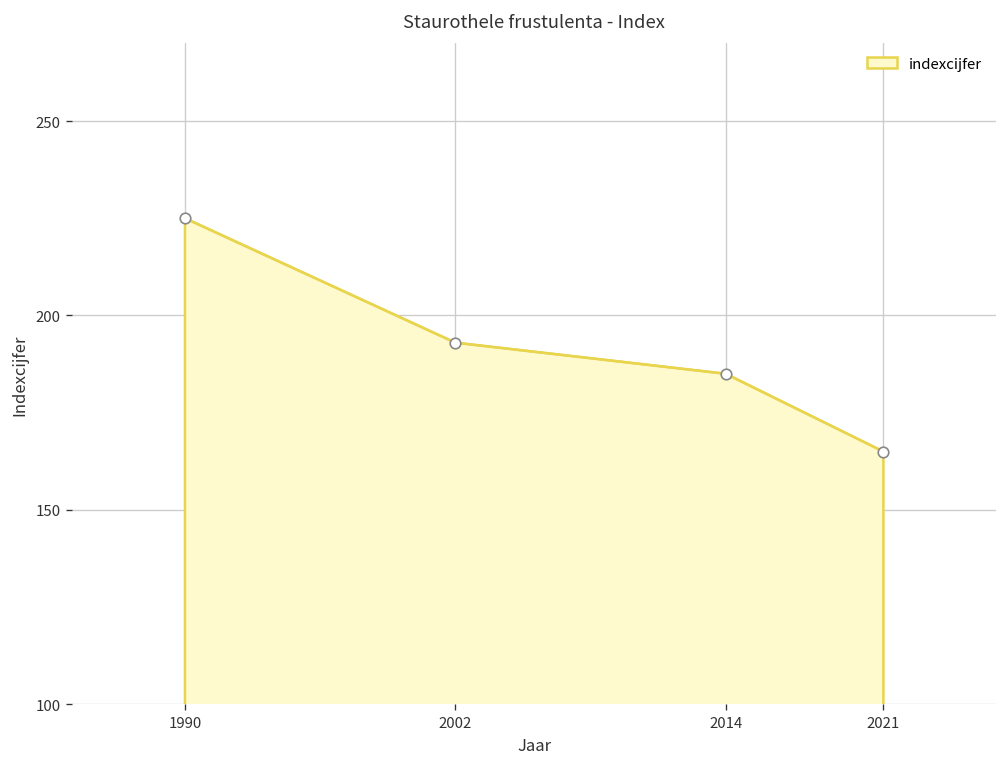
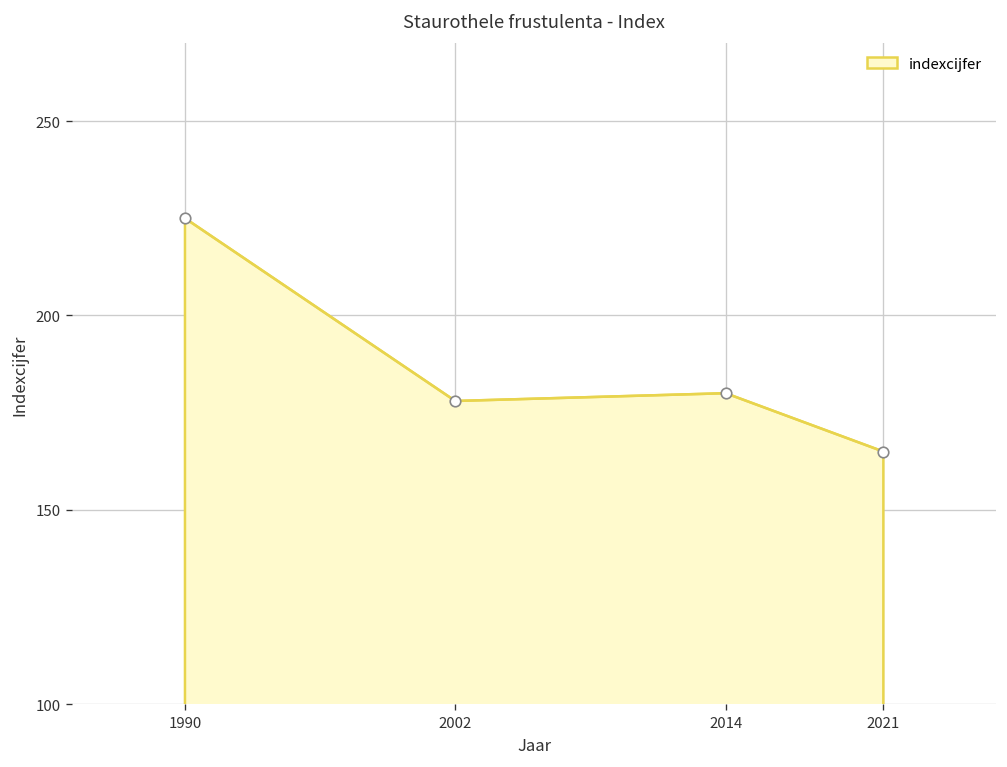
  {
    "1990": 225,
-   "2002": 193,
-   "2014": 185,
+   "2002": 178,
+   "2014": 180,
    "2021": 165
  }
